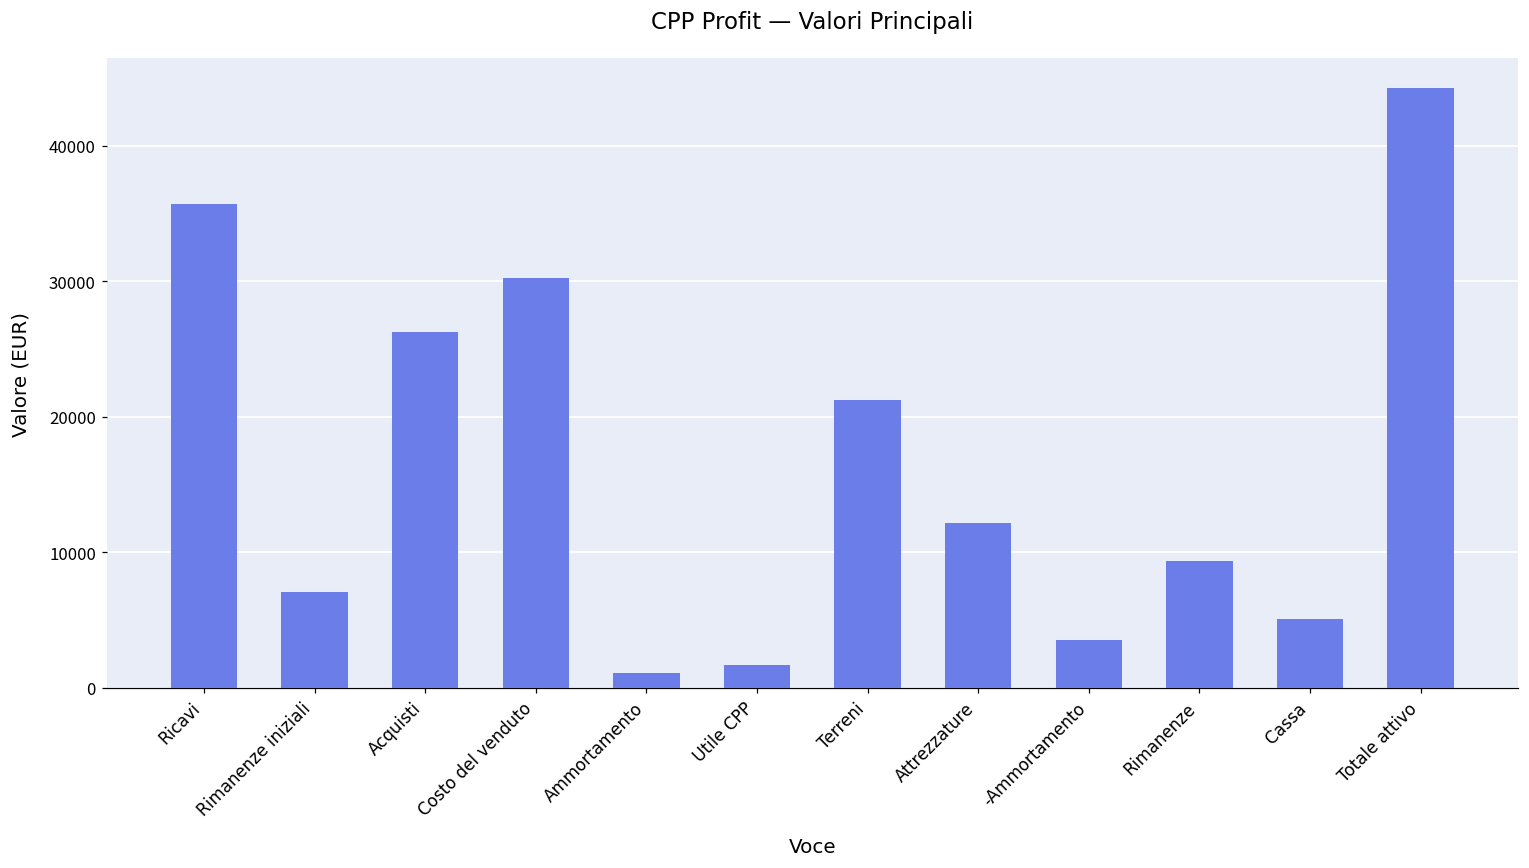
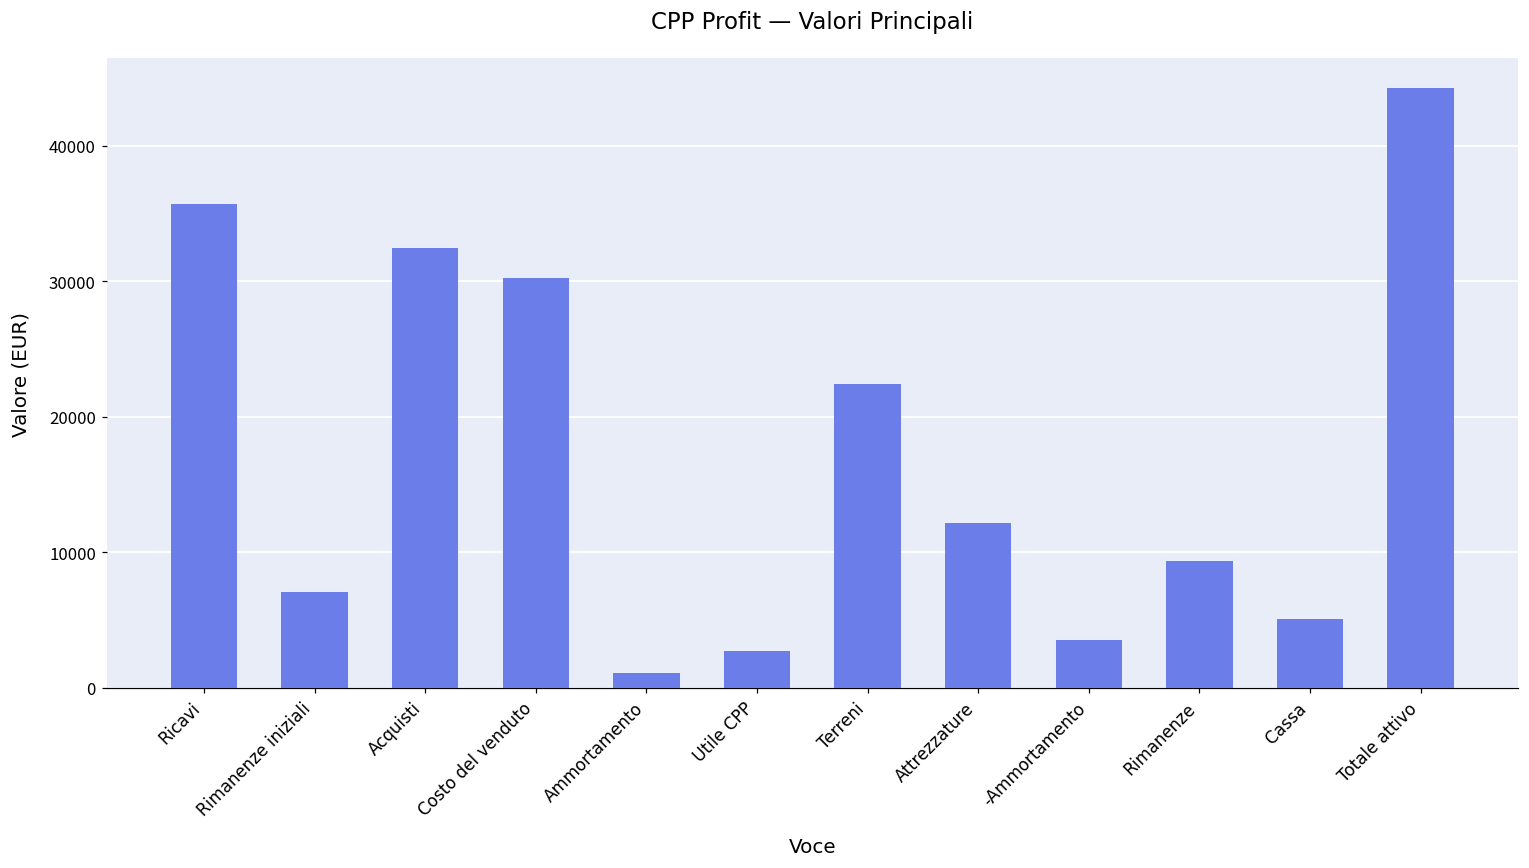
  {
    "Ricavi": 35800,
    "Rimanenze iniziali": 7100,
-   "Acquisti": 26300,
+   "Acquisti": 32500,
    "Costo del venduto": 30200,
    "Ammortamento": 1100,
-   "Utile CPP": 1700,
-   "Terreni": 21300,
+   "Utile CPP": 2700,
+   "Terreni": 22400,
    "Attrezzature": 12200,
    "-Ammortamento": 3500,
    "Rimanenze": 9400,
    "Cassa": 5100,
    "Totale attivo": 44300
  }
